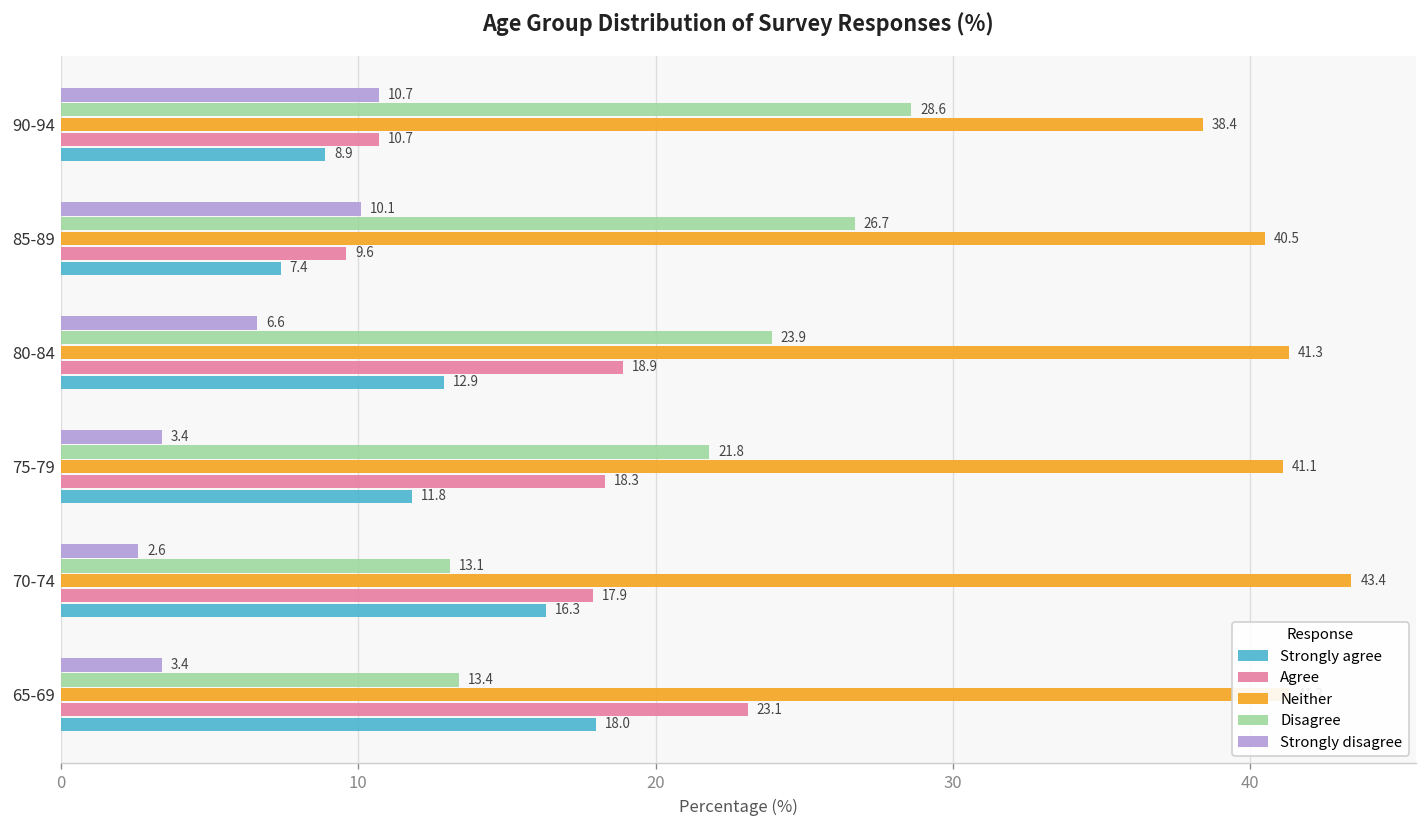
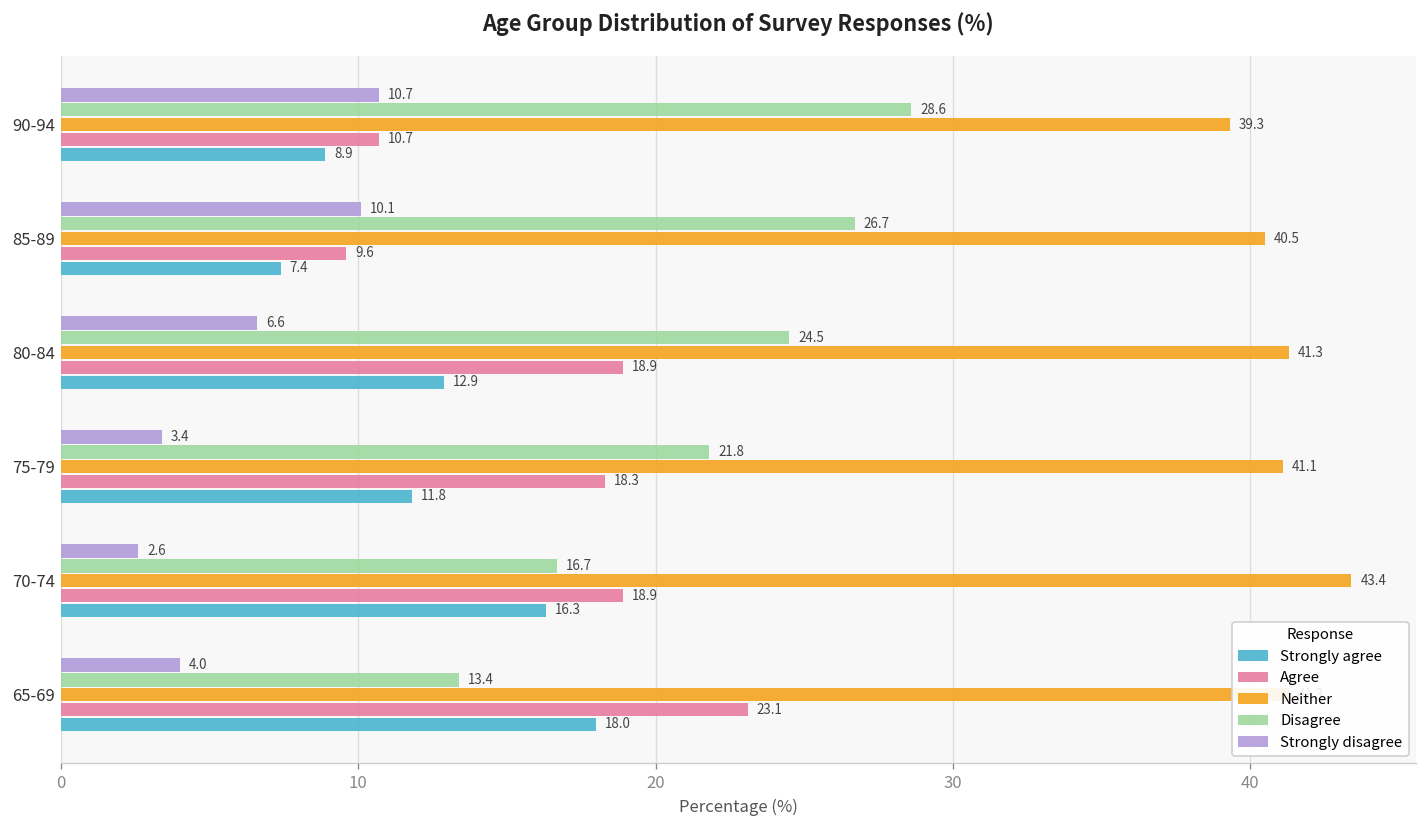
  {
    "Strongly agree": {
      "90-94": 8.9,
      "85-89": 7.4,
      "80-84": 12.9,
      "75-79": 11.8,
      "70-74": 16.3,
      "65-69": 18.0
    },
    "Agree": {
      "90-94": 10.7,
      "85-89": 9.6,
      "80-84": 18.9,
      "75-79": 18.3,
-     "70-74": 17.9,
+     "70-74": 18.9,
      "65-69": 23.1
    },
    "Neither": {
-     "90-94": 38.4,
+     "90-94": 39.3,
      "85-89": 40.5,
      "80-84": 41.3,
      "75-79": 41.1,
      "70-74": 43.4
    },
    "Disagree": {
      "90-94": 28.6,
      "85-89": 26.7,
-     "80-84": 23.9,
+     "80-84": 24.5,
      "75-79": 21.8,
-     "70-74": 13.1,
+     "70-74": 16.7,
      "65-69": 13.4
    },
    "Strongly disagree": {
      "90-94": 10.7,
      "85-89": 10.1,
      "80-84": 6.6,
      "75-79": 3.4,
      "70-74": 2.6,
-     "65-69": 3.4
+     "65-69": 4.0
    }
  }
